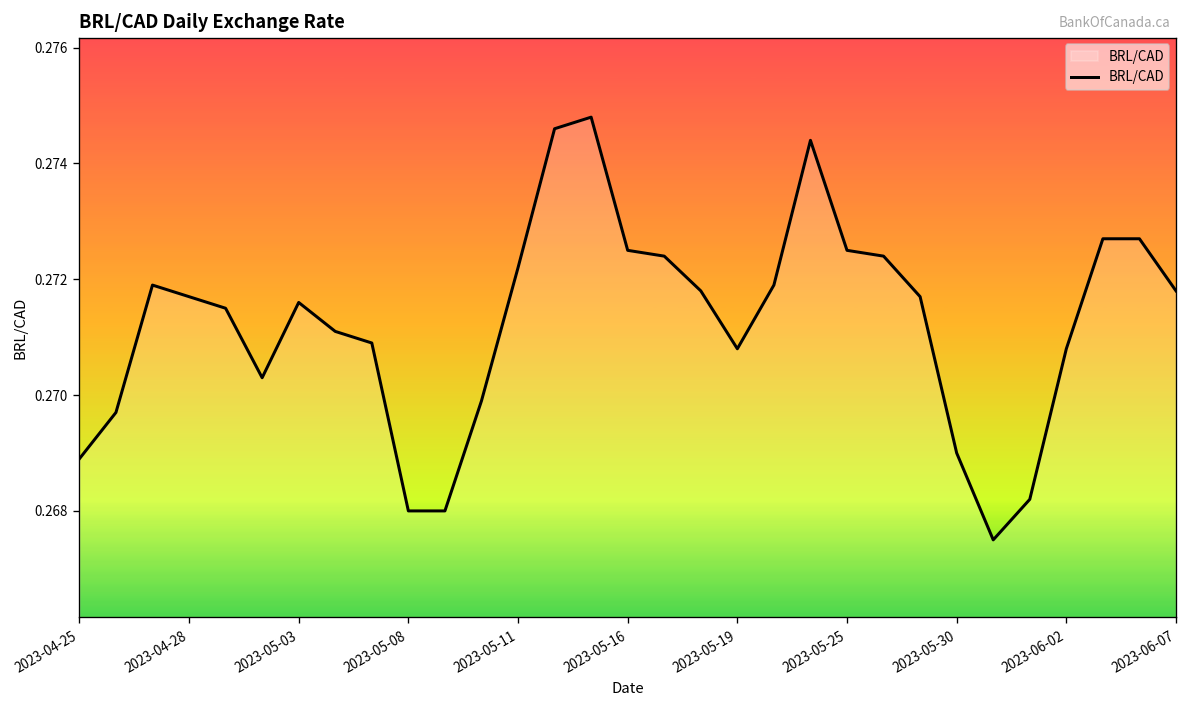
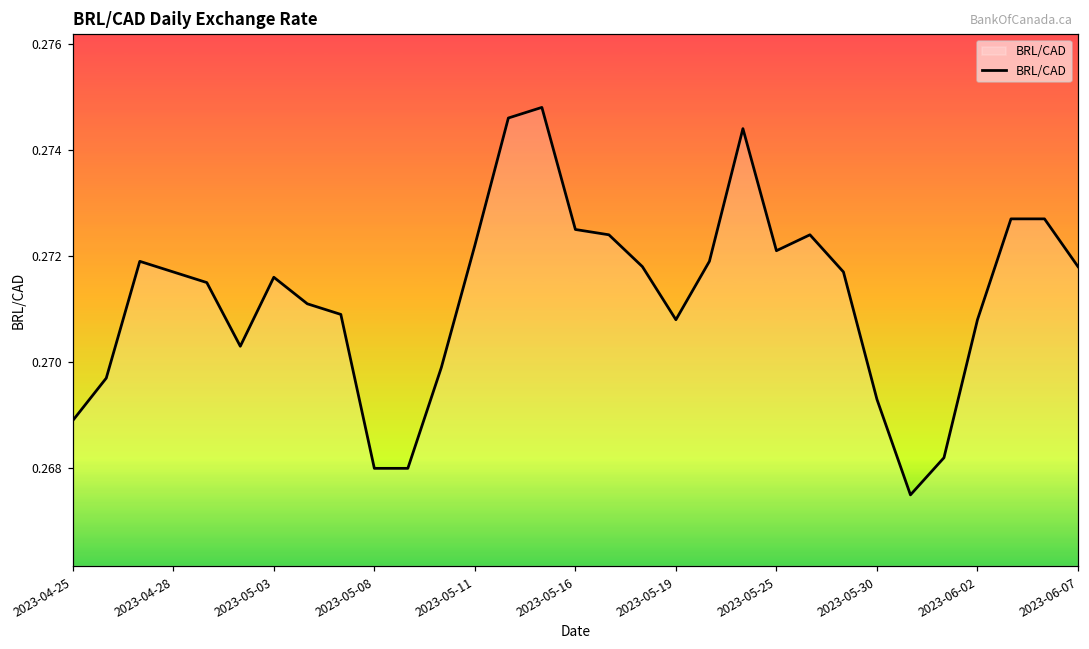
  {
    "2023-04-25": 0.2689,
    "2023-04-28": 0.2717,
    "2023-05-03": 0.2716,
    "2023-05-08": 0.2680,
    "2023-05-11": 0.2722,
    "2023-05-16": 0.2725,
    "2023-05-19": 0.2708,
-   "2023-05-25": 0.2725,
-   "2023-05-30": 0.2690,
+   "2023-05-25": 0.2721,
+   "2023-05-30": 0.2693,
    "2023-06-02": 0.2708,
    "2023-06-07": 0.2718
  }
